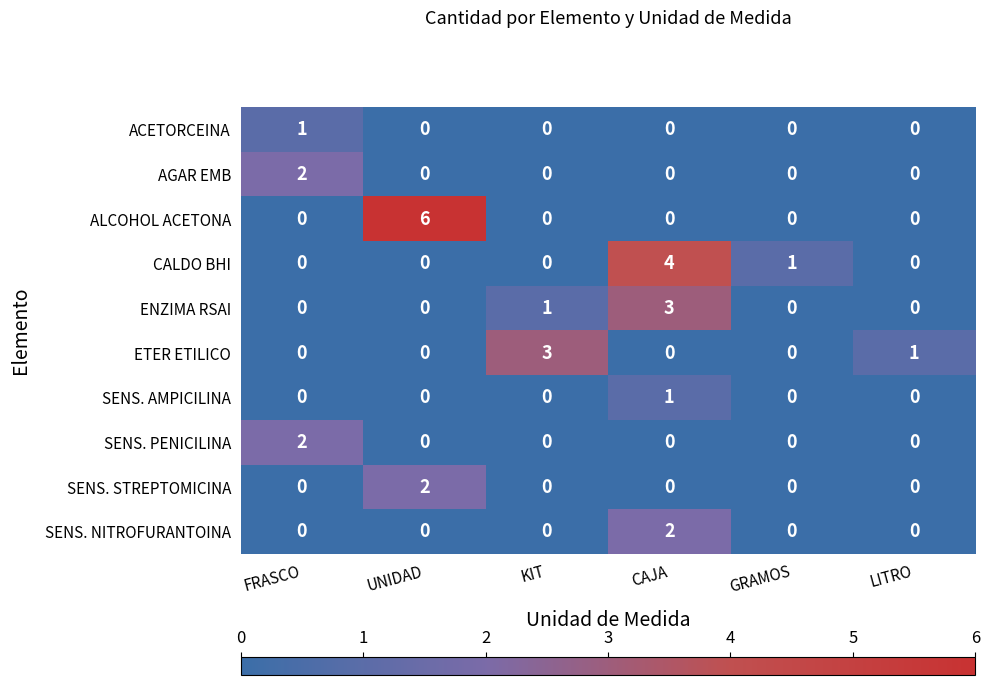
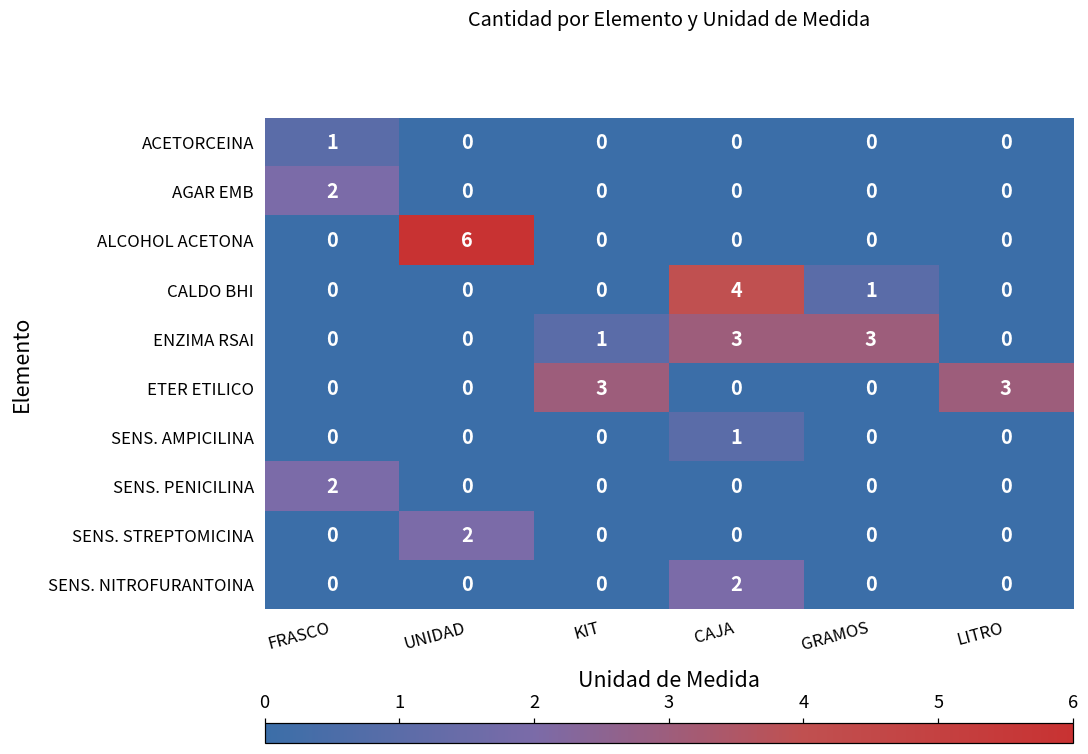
  {
    "ACETORCEINA": {
      "FRASCO": 1,
      "UNIDAD": 0,
      "KIT": 0,
      "CAJA": 0,
      "GRAMOS": 0,
      "LITRO": 0
    },
    "AGAR EMB": {
      "FRASCO": 2,
      "UNIDAD": 0,
      "KIT": 0,
      "CAJA": 0,
      "GRAMOS": 0,
      "LITRO": 0
    },
    "ALCOHOL ACETONA": {
      "FRASCO": 0,
      "UNIDAD": 6,
      "KIT": 0,
      "CAJA": 0,
      "GRAMOS": 0,
      "LITRO": 0
    },
    "CALDO BHI": {
      "FRASCO": 0,
      "UNIDAD": 0,
      "KIT": 0,
      "CAJA": 4,
      "GRAMOS": 1,
      "LITRO": 0
    },
    "ENZIMA RSAI": {
      "FRASCO": 0,
      "UNIDAD": 0,
      "KIT": 1,
      "CAJA": 3,
-     "GRAMOS": 0,
+     "GRAMOS": 3,
      "LITRO": 0
    },
    "ETER ETILICO": {
      "FRASCO": 0,
      "UNIDAD": 0,
      "KIT": 3,
      "CAJA": 0,
      "GRAMOS": 0,
-     "LITRO": 1
+     "LITRO": 3
    },
    "SENS. AMPICILINA": {
      "FRASCO": 0,
      "UNIDAD": 0,
      "KIT": 0,
      "CAJA": 1,
      "GRAMOS": 0,
      "LITRO": 0
    },
    "SENS. PENICILINA": {
      "FRASCO": 2,
      "UNIDAD": 0,
      "KIT": 0,
      "CAJA": 0,
      "GRAMOS": 0,
      "LITRO": 0
    },
    "SENS. STREPTOMICINA": {
      "FRASCO": 0,
      "UNIDAD": 2,
      "KIT": 0,
      "CAJA": 0,
      "GRAMOS": 0,
      "LITRO": 0
    },
    "SENS. NITROFURANTOINA": {
      "FRASCO": 0,
      "UNIDAD": 0,
      "KIT": 0,
      "CAJA": 2,
      "GRAMOS": 0,
      "LITRO": 0
    }
  }
